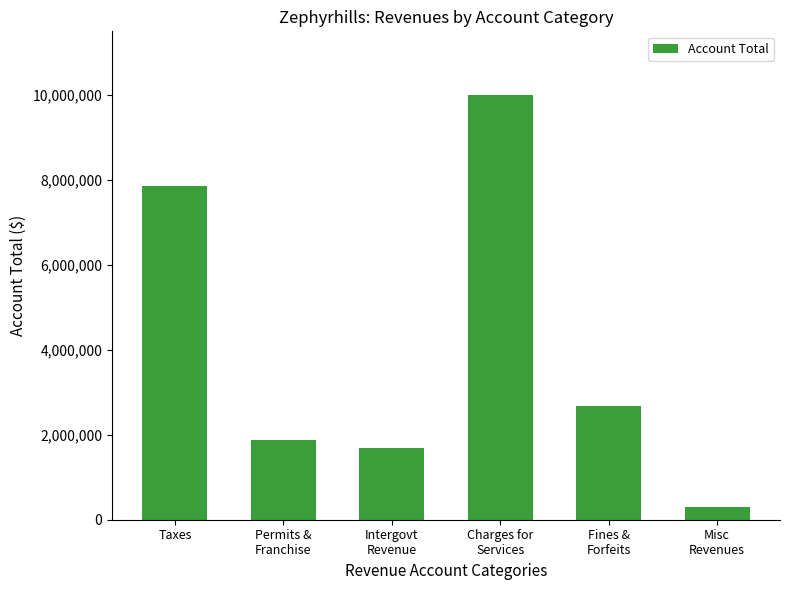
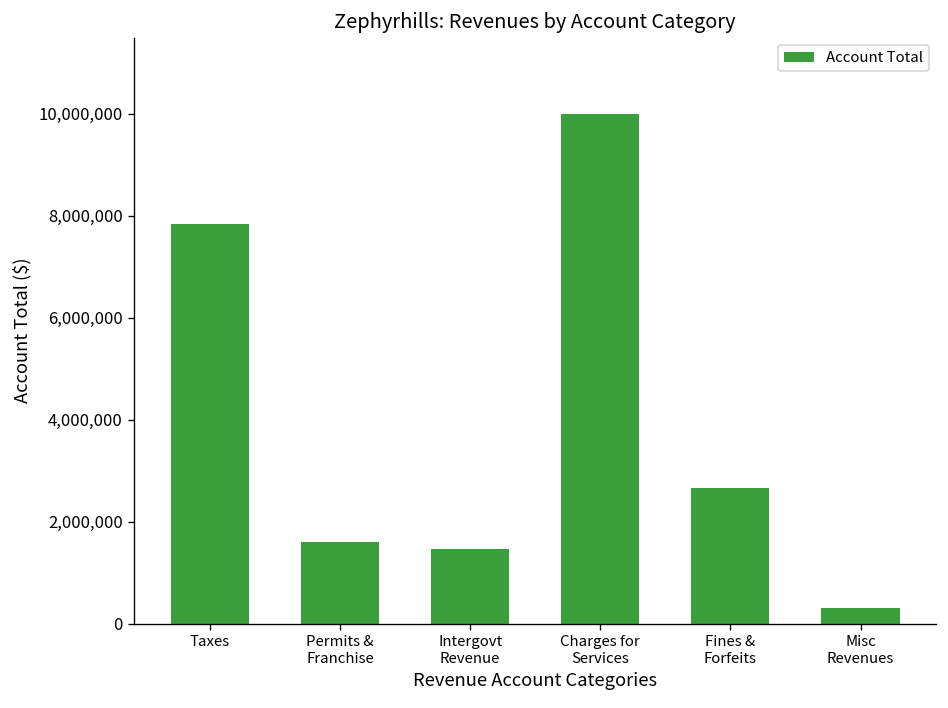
  {
    "Taxes": "7,800,000",
-   "Permits & Franchise": "1,900,000",
-   "Intergovt Revenue": "1,700,000",
+   "Permits & Franchise": "1,600,000",
+   "Intergovt Revenue": "1,500,000",
    "Charges for Services": "10,000,000",
    "Fines & Forfeits": "2,700,000",
    "Misc Revenues": "300,000"
  }
